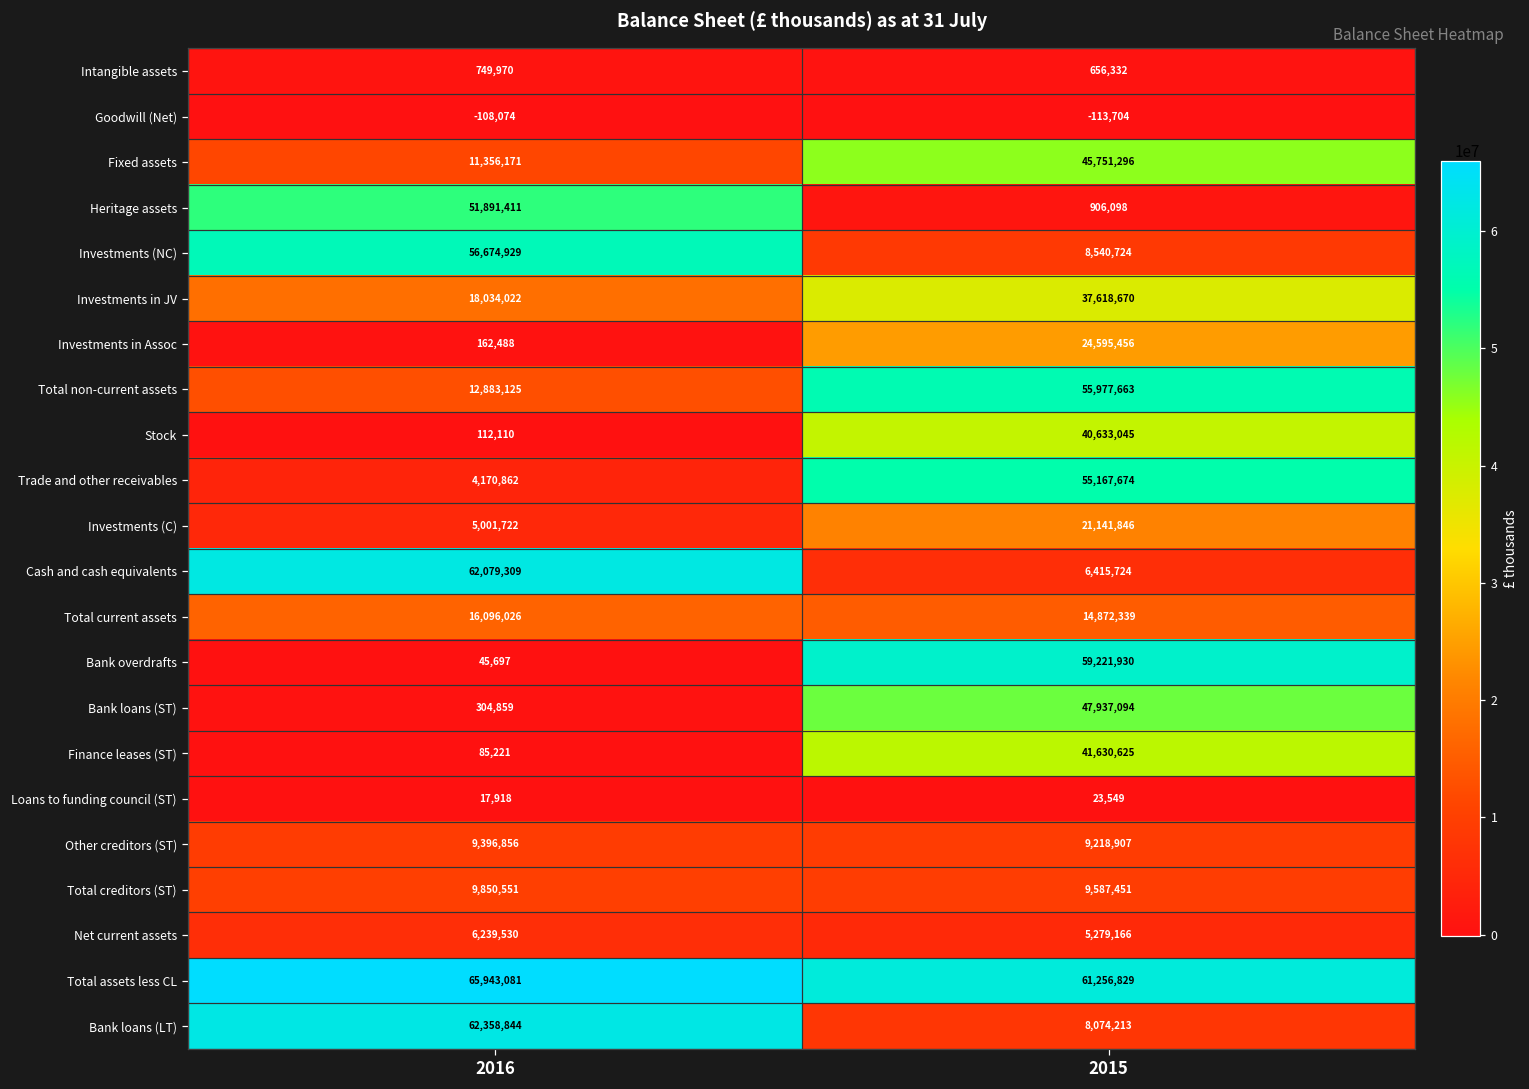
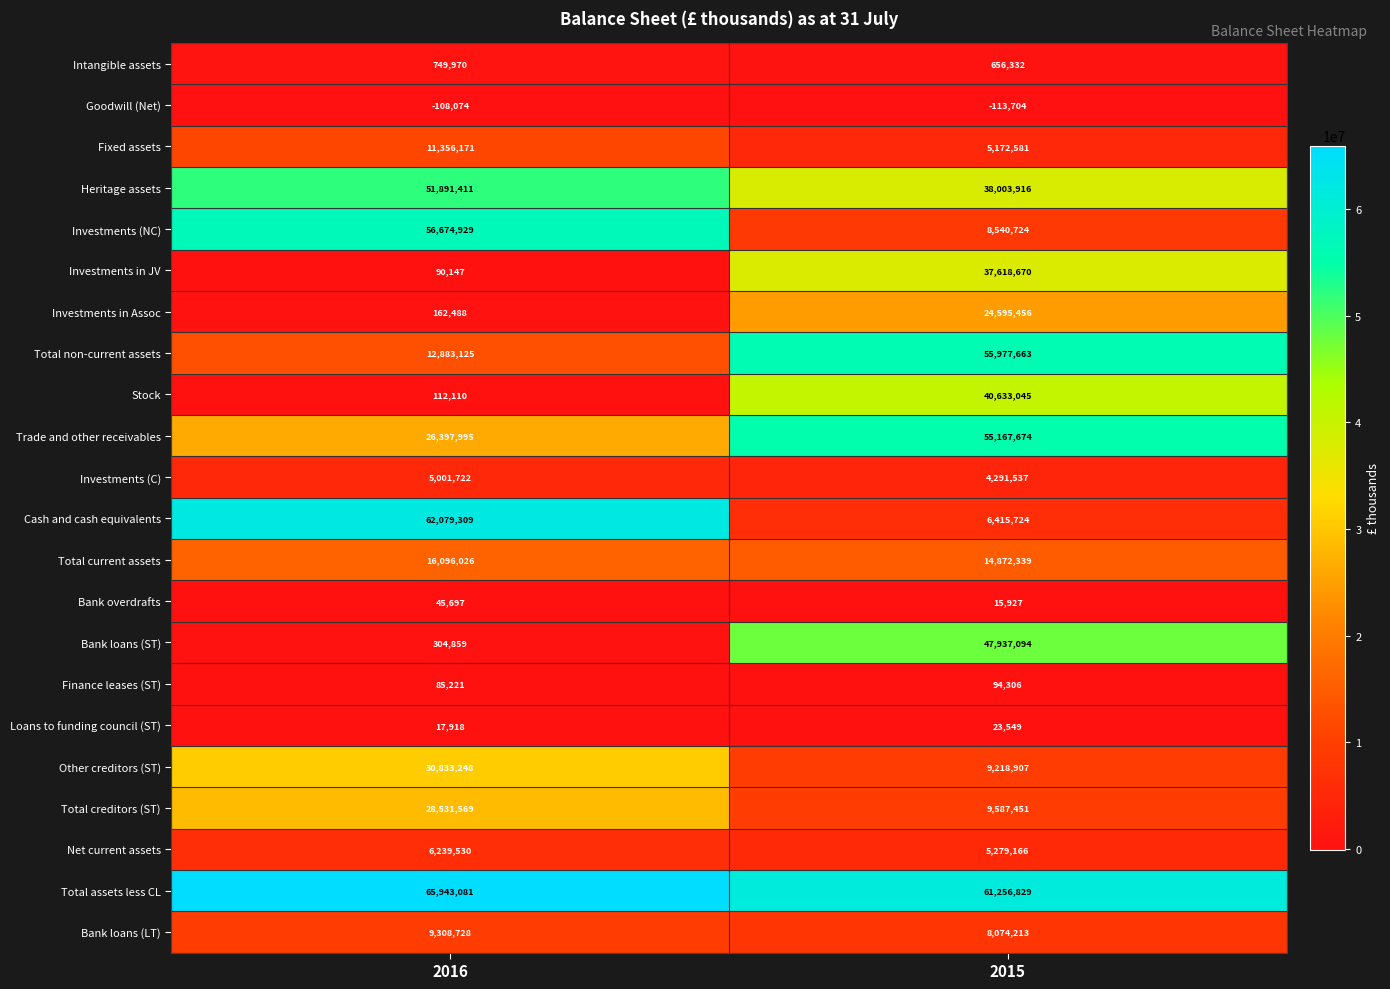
  {
    "Intangible assets": {
      "2016": "749,970",
      "2015": "656,332"
    },
    "Goodwill (Net)": {
      "2016": "-108,074",
      "2015": "-113,704"
    },
    "Fixed assets": {
      "2016": "11,356,171",
-     "2015": "45,751,296"
+     "2015": "5,172,581"
    },
    "Heritage assets": {
      "2016": "51,891,411",
-     "2015": "906,098"
+     "2015": "38,003,916"
    },
    "Investments (NC)": {
      "2016": "56,674,929",
      "2015": "8,540,724"
    },
    "Investments in JV": {
-     "2016": "18,034,022",
+     "2016": "90,147",
      "2015": "37,618,670"
    },
    "Investments in Assoc": {
      "2016": "162,488",
      "2015": "24,595,456"
    },
    "Total non-current assets": {
      "2016": "12,883,125",
      "2015": "55,977,663"
    },
    "Stock": {
      "2016": "112,110",
      "2015": "40,633,045"
    },
    "Trade and other receivables": {
-     "2016": "4,170,862",
+     "2016": "26,397,995",
      "2015": "55,167,674"
    },
    "Investments (C)": {
      "2016": "5,001,722",
-     "2015": "21,141,846"
+     "2015": "4,291,537"
    },
    "Cash and cash equivalents": {
      "2016": "62,079,309",
      "2015": "6,415,724"
    },
    "Total current assets": {
      "2016": "16,096,026",
      "2015": "14,872,339"
    },
    "Bank overdrafts": {
      "2016": "45,697",
-     "2015": "59,221,930"
+     "2015": "15,927"
    },
    "Bank loans (ST)": {
      "2016": "304,859",
      "2015": "47,937,094"
    },
    "Finance leases (ST)": {
      "2016": "85,221",
-     "2015": "41,630,625"
+     "2015": "94,306"
    },
    "Loans to funding council (ST)": {
      "2016": "17,918",
      "2015": "23,549"
    },
    "Other creditors (ST)": {
-     "2016": "9,396,856",
+     "2016": "30,833,248",
      "2015": "9,218,907"
    },
    "Total creditors (ST)": {
-     "2016": "9,850,551",
+     "2016": "28,531,569",
      "2015": "9,587,451"
    },
    "Net current assets": {
      "2016": "6,239,530",
      "2015": "5,279,166"
    },
    "Total assets less CL": {
      "2016": "65,943,081",
      "2015": "61,256,829"
    },
    "Bank loans (LT)": {
-     "2016": "62,358,844",
+     "2016": "9,308,728",
      "2015": "8,074,213"
    }
  }
